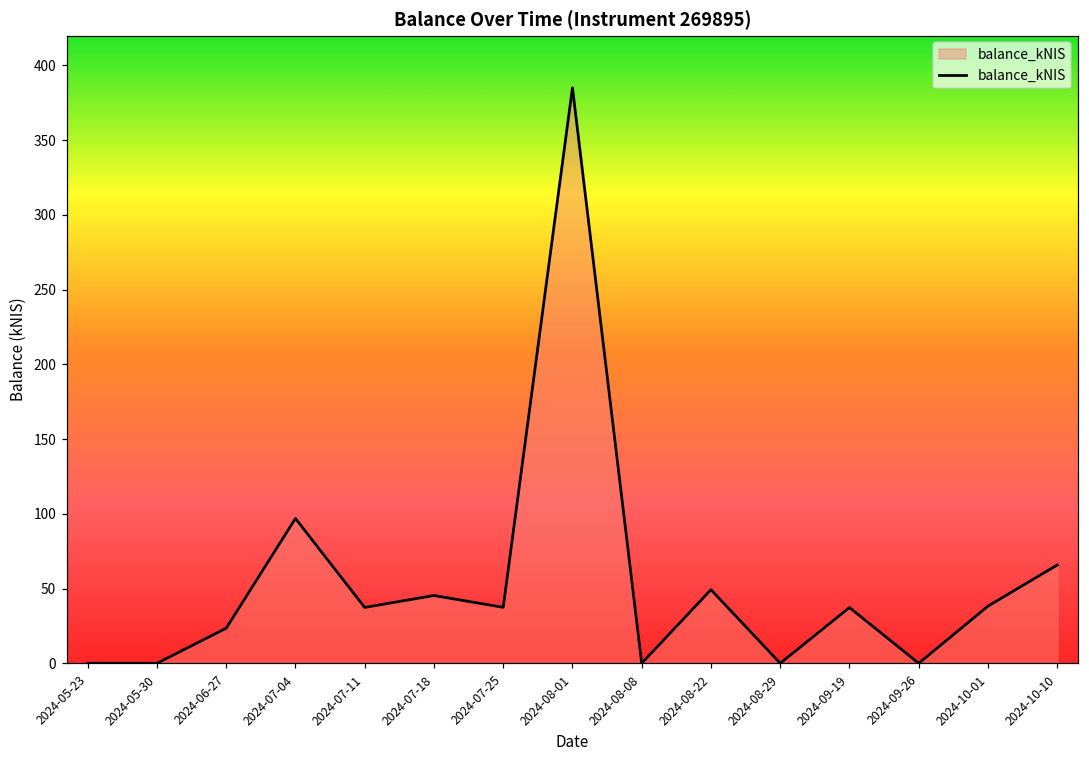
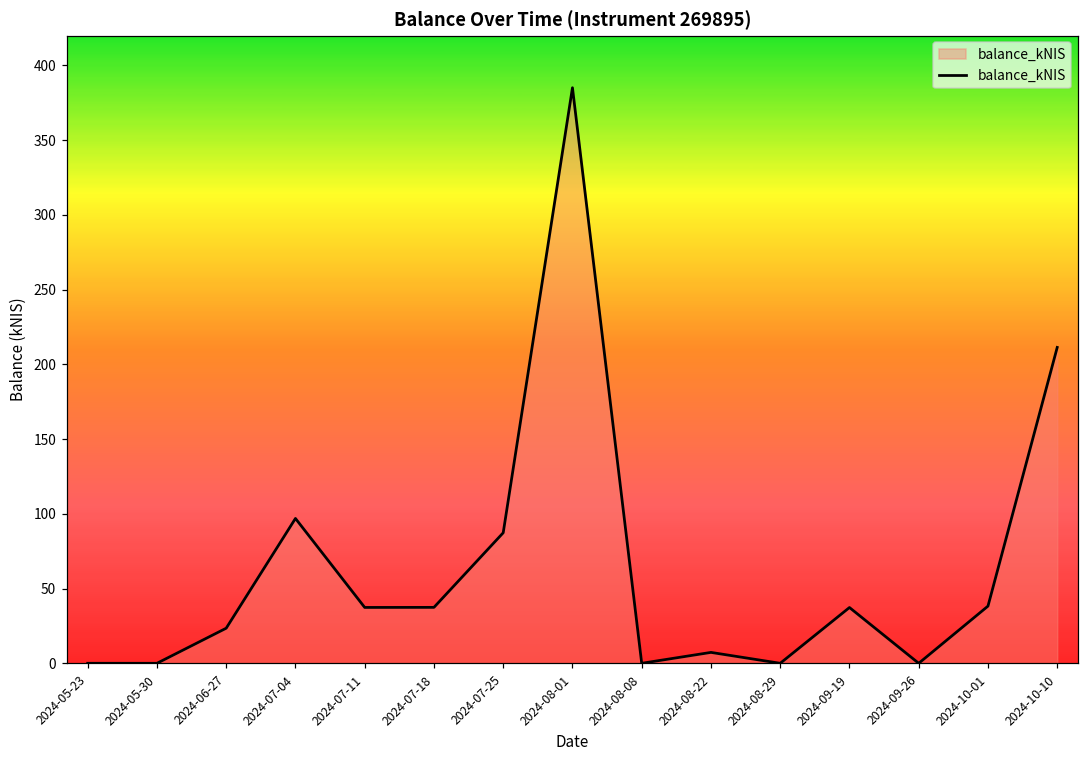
  {
    "2024-05-23": 0,
    "2024-05-30": 0,
    "2024-06-27": 23,
    "2024-07-04": 97,
    "2024-07-11": 37,
-   "2024-07-18": 45,
-   "2024-07-25": 37,
+   "2024-07-18": 37,
+   "2024-07-25": 87,
    "2024-08-01": 385,
    "2024-08-08": 0,
-   "2024-08-22": 49,
+   "2024-08-22": 7,
    "2024-08-29": 0,
    "2024-09-19": 37,
    "2024-09-26": 0,
    "2024-10-01": 38,
-   "2024-10-10": 66
+   "2024-10-10": 211
  }
